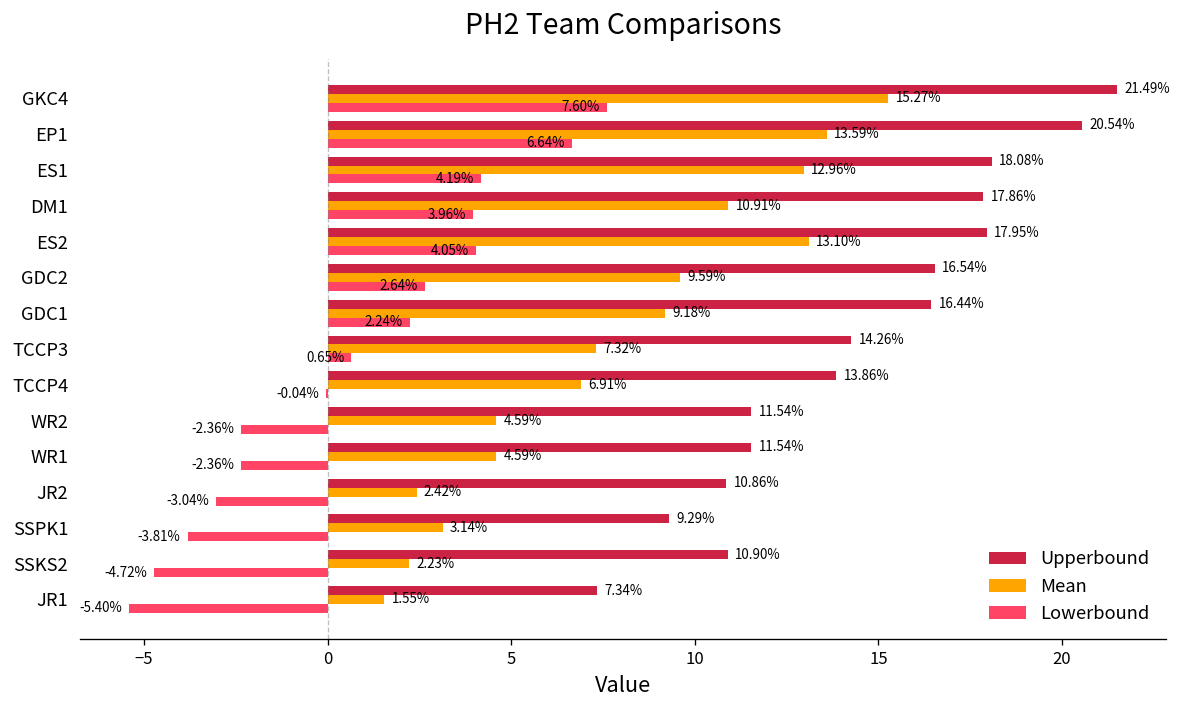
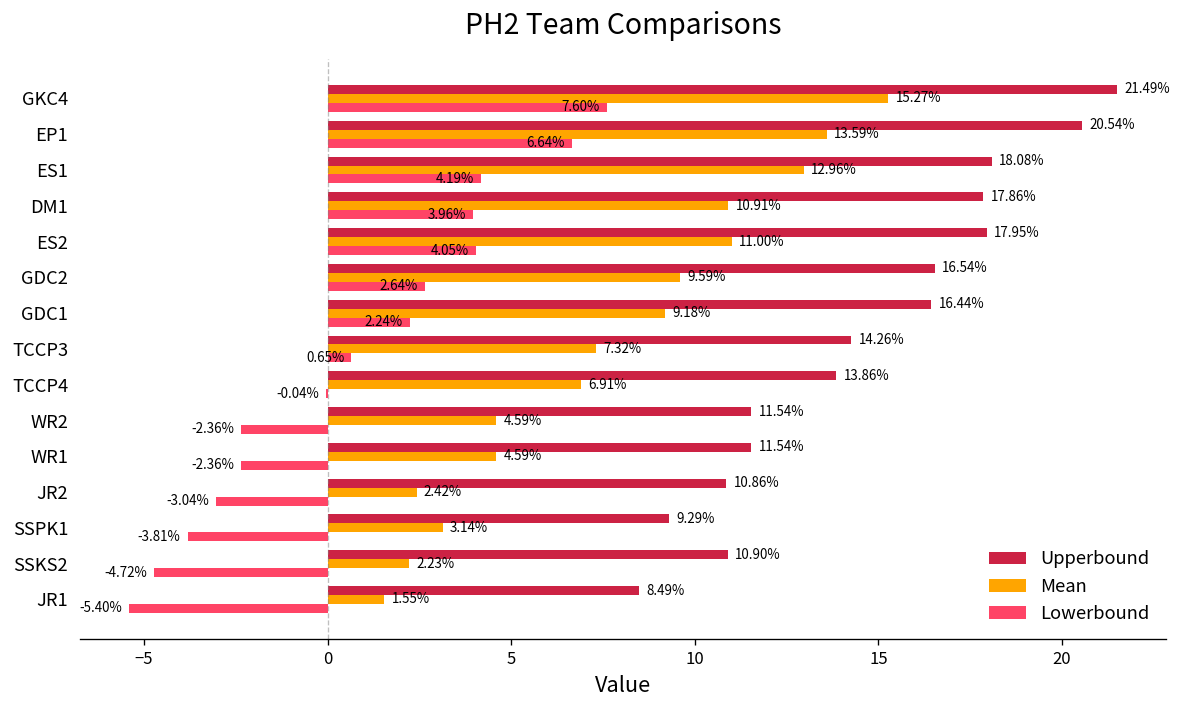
  {
    "Upperbound": {
      "GKC4": "21.49%",
      "EP1": "20.54%",
      "ES1": "18.08%",
      "DM1": "17.86%",
      "ES2": "17.95%",
      "GDC2": "16.54%",
      "GDC1": "16.44%",
      "TCCP3": "14.26%",
      "TCCP4": "13.86%",
      "WR2": "11.54%",
      "WR1": "11.54%",
      "JR2": "10.86%",
      "SSPK1": "9.29%",
      "SSKS2": "10.90%",
-     "JR1": "7.34%"
+     "JR1": "8.49%"
    },
    "Mean": {
      "GKC4": "15.27%",
      "EP1": "13.59%",
      "ES1": "12.96%",
      "DM1": "10.91%",
-     "ES2": "13.10%",
+     "ES2": "11.00%",
      "GDC2": "9.59%",
      "GDC1": "9.18%",
      "TCCP3": "7.32%",
      "TCCP4": "6.91%",
      "WR2": "4.59%",
      "WR1": "4.59%",
      "JR2": "2.42%",
      "SSPK1": "3.14%",
      "SSKS2": "2.23%",
      "JR1": "1.55%"
    },
    "Lowerbound": {
      "GKC4": "7.60%",
      "EP1": "6.64%",
      "ES1": "4.19%",
      "DM1": "3.96%",
      "ES2": "4.05%",
      "GDC2": "2.64%",
      "GDC1": "2.24%",
      "TCCP3": "0.65%",
      "TCCP4": "-0.04%",
      "WR2": "-2.36%",
      "WR1": "-2.36%",
      "JR2": "-3.04%",
      "SSPK1": "-3.81%",
      "SSKS2": "-4.72%",
      "JR1": "-5.40%"
    }
  }
